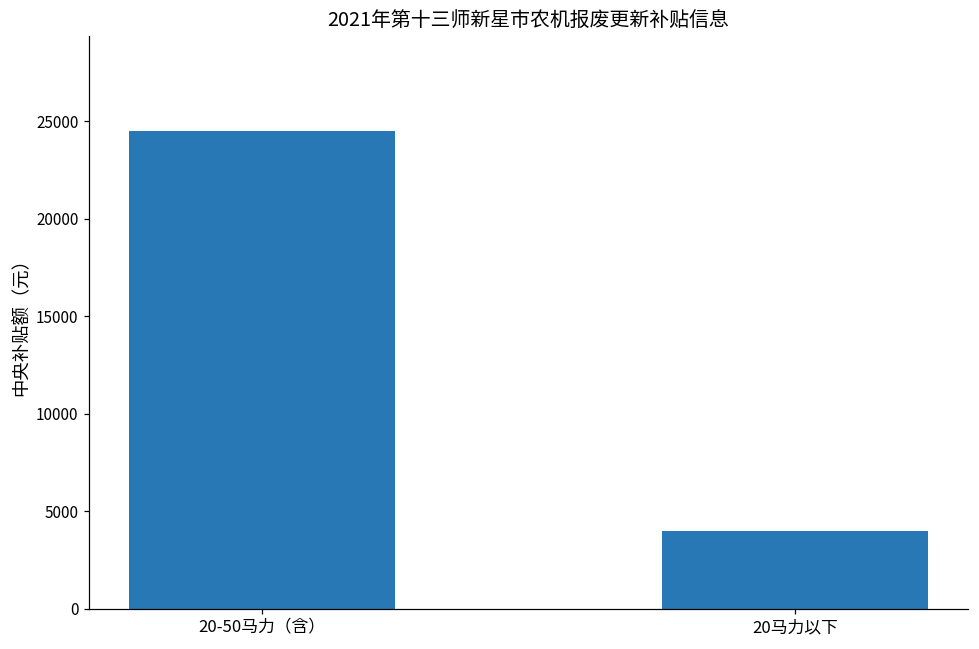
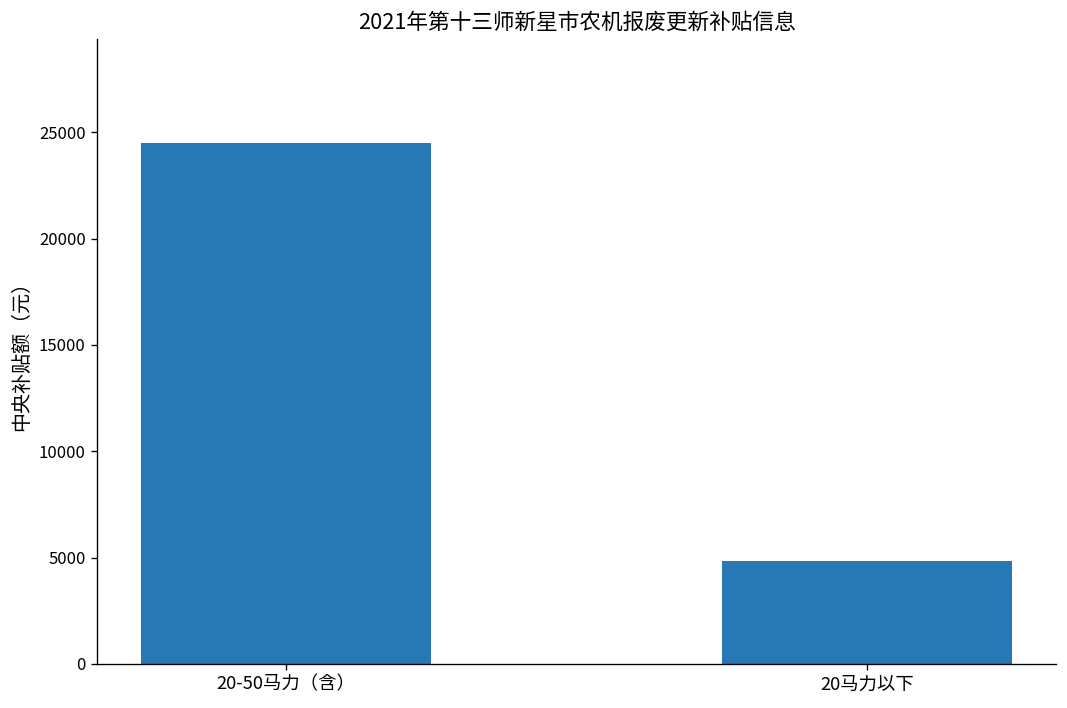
  {
    "20-50马力（含）": 24500,
-   "20马力以下": 4000
+   "20马力以下": 4900
  }
